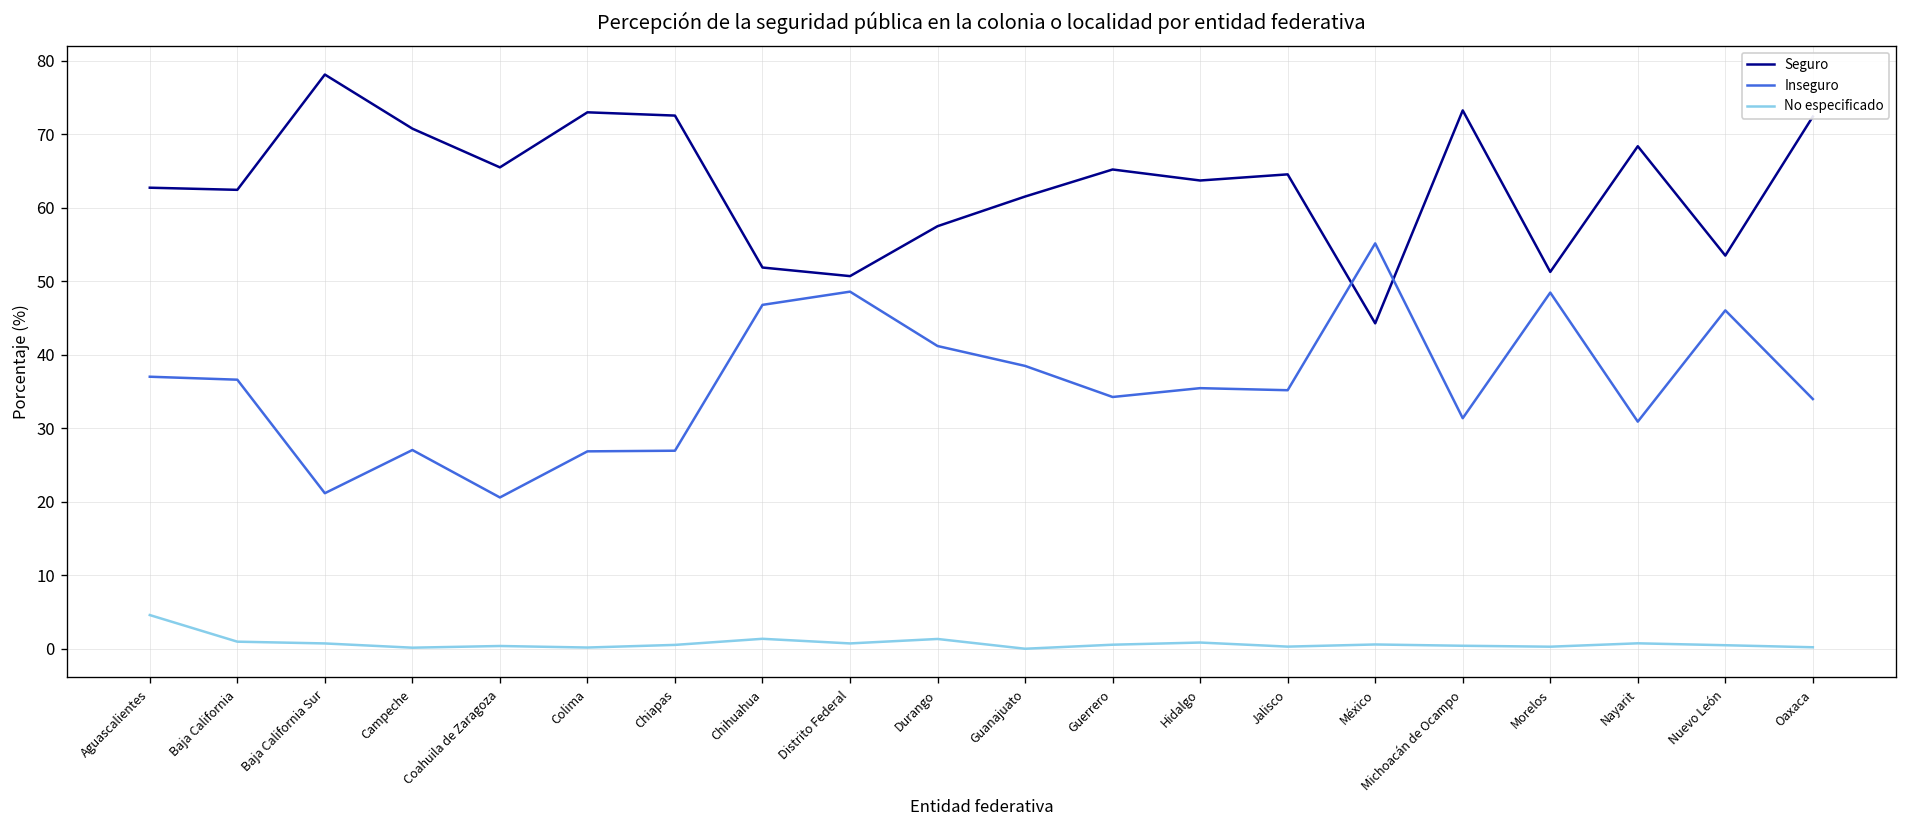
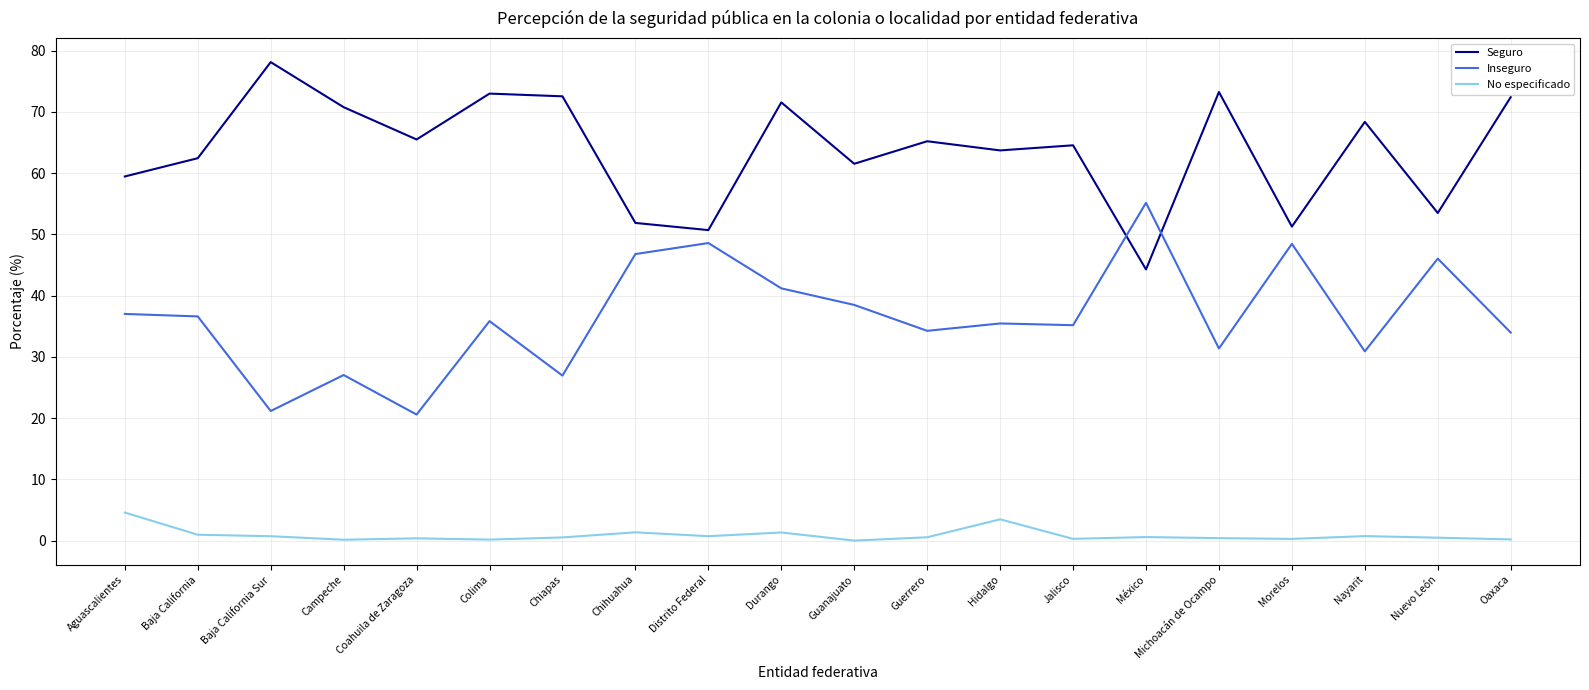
  {
    "Seguro": {
-     "Aguascalientes": 63,
+     "Aguascalientes": 59,
      "Baja California": 62,
      "Baja California Sur": 78,
      "Campeche": 71,
      "Coahuila de Zaragoza": 65,
      "Colima": 73,
      "Chiapas": 73,
      "Chihuahua": 52,
      "Distrito Federal": 51,
-     "Durango": 57,
+     "Durango": 72,
      "Guanajuato": 62,
      "Guerrero": 65,
      "Hidalgo": 64,
      "Jalisco": 65,
      "México": 44,
      "Michoacán de Ocampo": 73,
      "Morelos": 51,
      "Nayarit": 68,
      "Nuevo León": 53,
      "Oaxaca": 72
    },
    "Inseguro": {
      "Aguascalientes": 37,
      "Baja California": 37,
      "Baja California Sur": 21,
      "Campeche": 27,
      "Coahuila de Zaragoza": 21,
-     "Colima": 27,
+     "Colima": 36,
      "Chiapas": 27,
      "Chihuahua": 47,
      "Distrito Federal": 49,
      "Durango": 41,
      "Guanajuato": 38,
      "Guerrero": 34,
      "Hidalgo": 35,
      "Jalisco": 35,
      "México": 55,
      "Michoacán de Ocampo": 31,
      "Morelos": 48,
      "Nayarit": 31,
      "Nuevo León": 46,
      "Oaxaca": 34
    },
    "No especificado": {
      "Aguascalientes": 5,
      "Baja California": 1,
      "Baja California Sur": 1,
      "Campeche": 0,
      "Coahuila de Zaragoza": 0,
      "Colima": 0,
      "Chiapas": 1,
      "Chihuahua": 1,
      "Distrito Federal": 1,
      "Durango": 1,
      "Guanajuato": 0,
      "Guerrero": 1,
-     "Hidalgo": 1,
+     "Hidalgo": 3,
      "Jalisco": 0,
      "México": 1,
      "Michoacán de Ocampo": 0,
      "Morelos": 0,
      "Nayarit": 1,
      "Nuevo León": 0,
      "Oaxaca": 0
    }
  }
